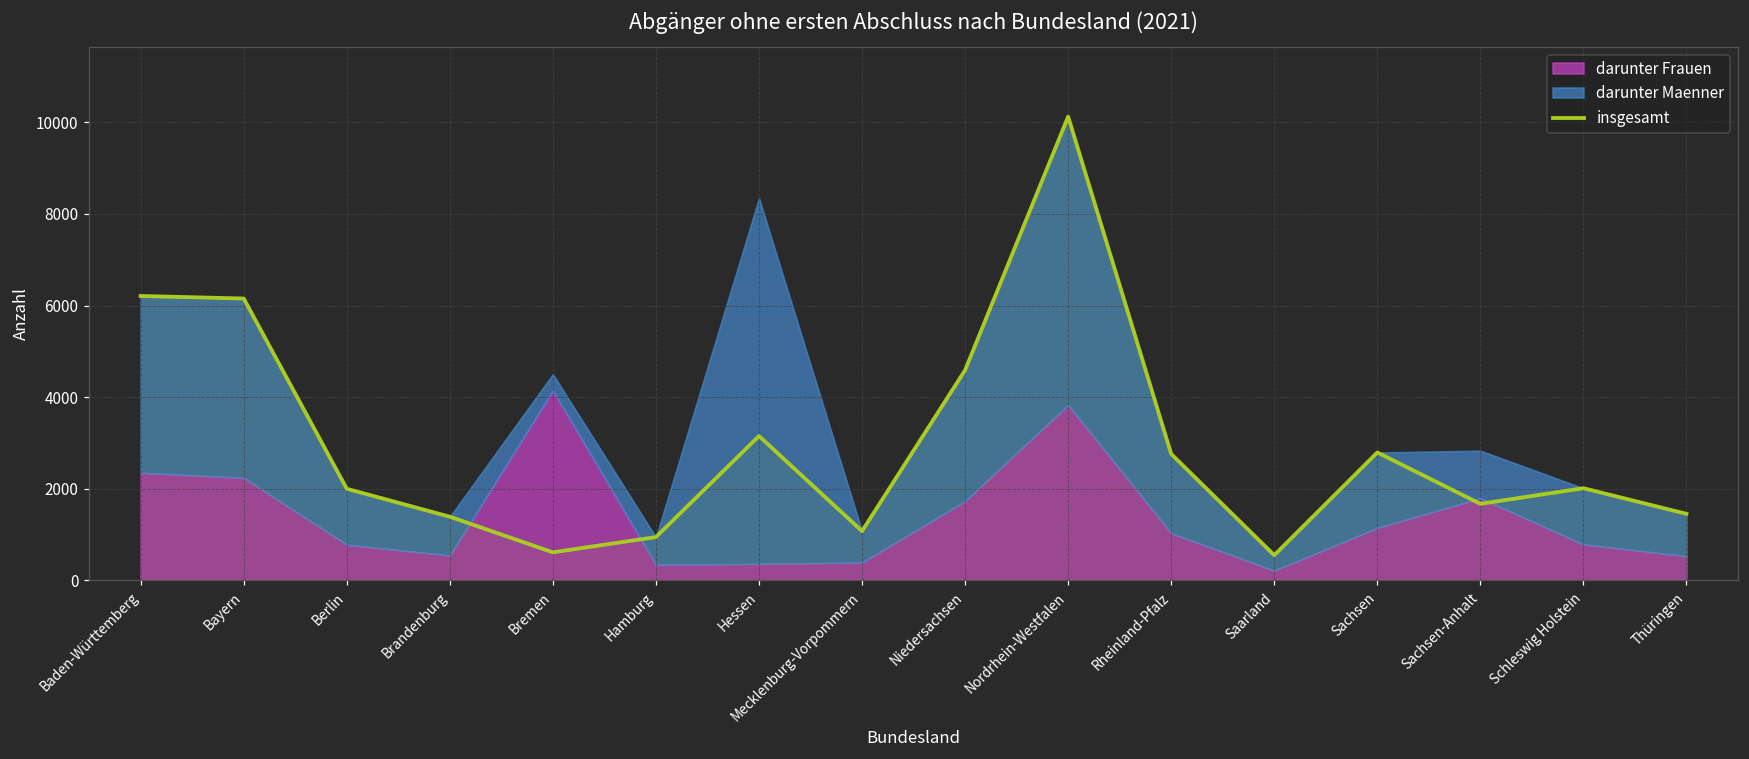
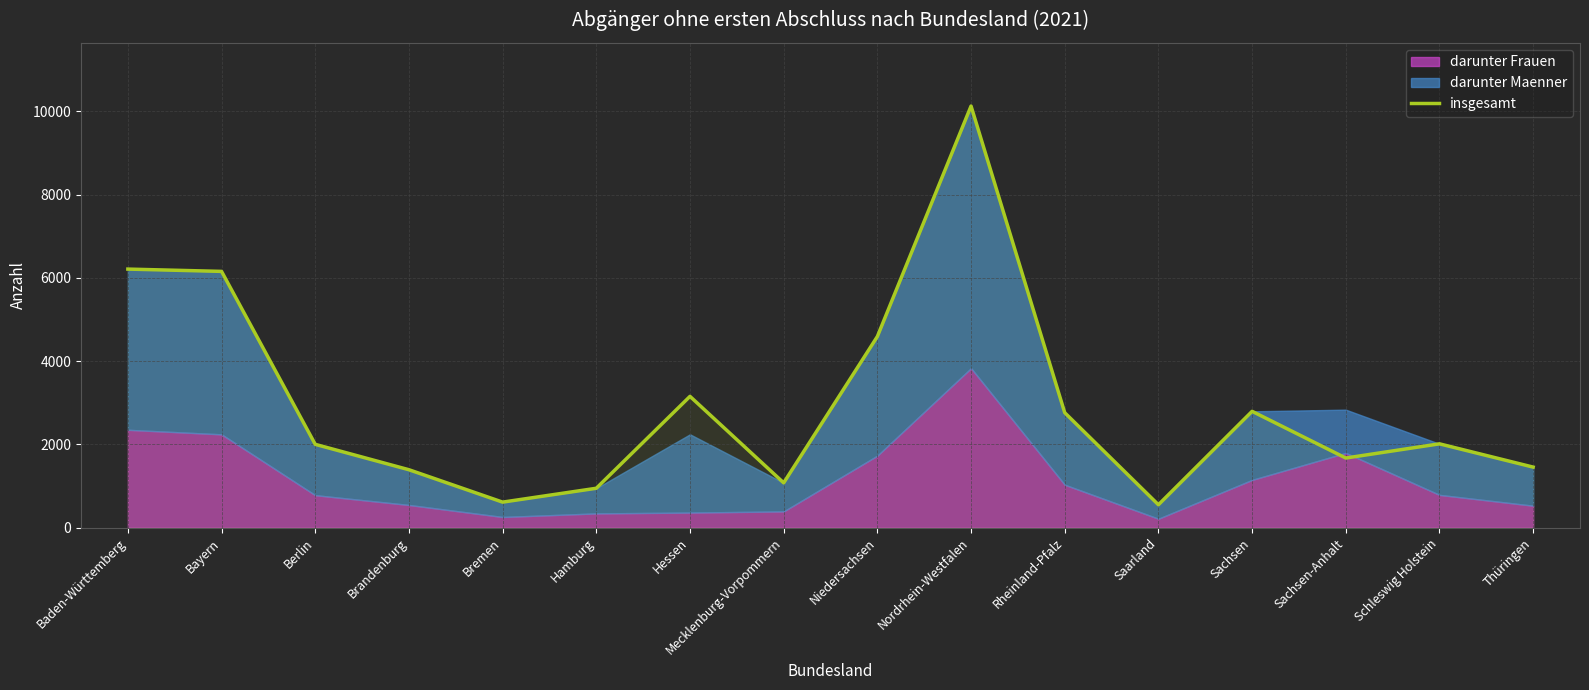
  {
    "darunter Frauen": {
      "Baden-Württemberg": 2300,
      "Bayern": 2200,
      "Berlin": 800,
      "Brandenburg": 500,
-     "Bremen": 4100,
+     "Bremen": 300,
      "Hamburg": 300,
      "Hessen": 400,
      "Mecklenburg-Vorpommern": 400,
      "Niedersachsen": 1700,
      "Nordrhein-Westfalen": 3800,
      "Rheinland-Pfalz": 1000,
      "Saarland": 200,
      "Sachsen": 1100,
      "Sachsen-Anhalt": 1800,
      "Schleswig Holstein": 800,
      "Thüringen": 500
    },
    "darunter Maenner": {
-     "Hessen": 8000,
+     "Hessen": 1900,
      "Sachsen-Anhalt": 1000
    },
    "insgesamt": {
      "Hessen": 3200,
      "Sachsen-Anhalt": 1700
    }
  }
